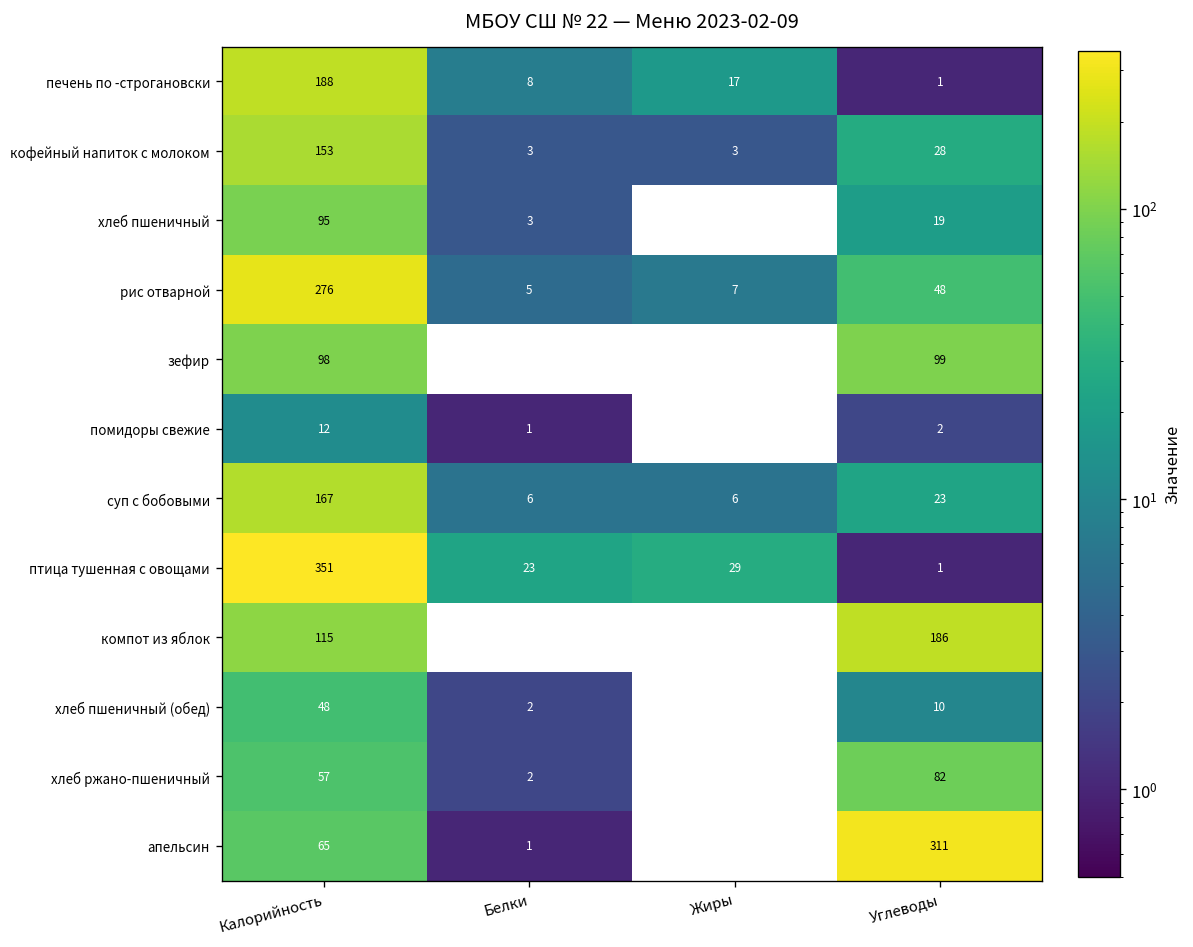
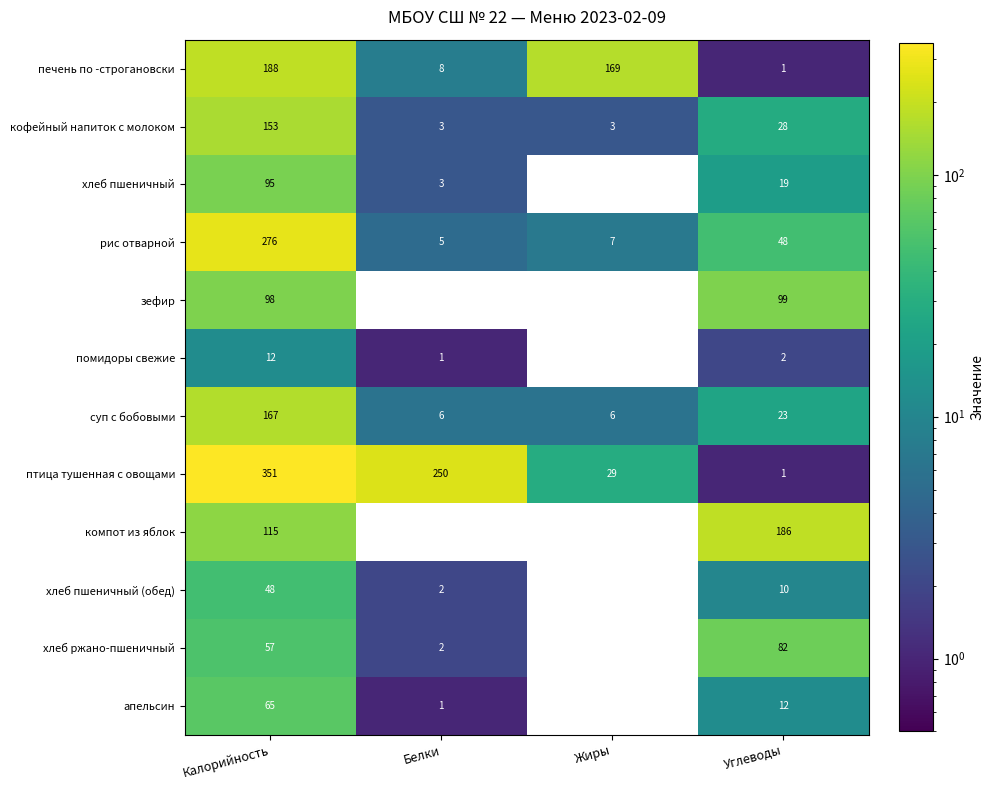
  {
    "печень по -строгановски": {
      "Калорийность": 188,
      "Белки": 8,
-     "Жиры": 17,
+     "Жиры": 169,
      "Углеводы": 1
    },
    "кофейный напиток с молоком": {
      "Калорийность": 153,
      "Белки": 3,
      "Жиры": 3,
      "Углеводы": 28
    },
    "хлеб пшеничный": {
      "Калорийность": 95,
      "Белки": 3,
      "Углеводы": 19
    },
    "рис отварной": {
      "Калорийность": 276,
      "Белки": 5,
      "Жиры": 7,
      "Углеводы": 48
    },
    "зефир": {
      "Калорийность": 98,
      "Углеводы": 99
    },
    "помидоры свежие": {
      "Калорийность": 12,
      "Белки": 1,
      "Углеводы": 2
    },
    "суп с бобовыми": {
      "Калорийность": 167,
      "Белки": 6,
      "Жиры": 6,
      "Углеводы": 23
    },
    "птица тушенная с овощами": {
      "Калорийность": 351,
-     "Белки": 23,
+     "Белки": 250,
      "Жиры": 29,
      "Углеводы": 1
    },
    "компот из яблок": {
      "Калорийность": 115,
      "Углеводы": 186
    },
    "хлеб пшеничный (обед)": {
      "Калорийность": 48,
      "Белки": 2,
      "Углеводы": 10
    },
    "хлеб ржано-пшеничный": {
      "Калорийность": 57,
      "Белки": 2,
      "Углеводы": 82
    },
    "апельсин": {
      "Калорийность": 65,
      "Белки": 1,
-     "Углеводы": 311
+     "Углеводы": 12
    }
  }
